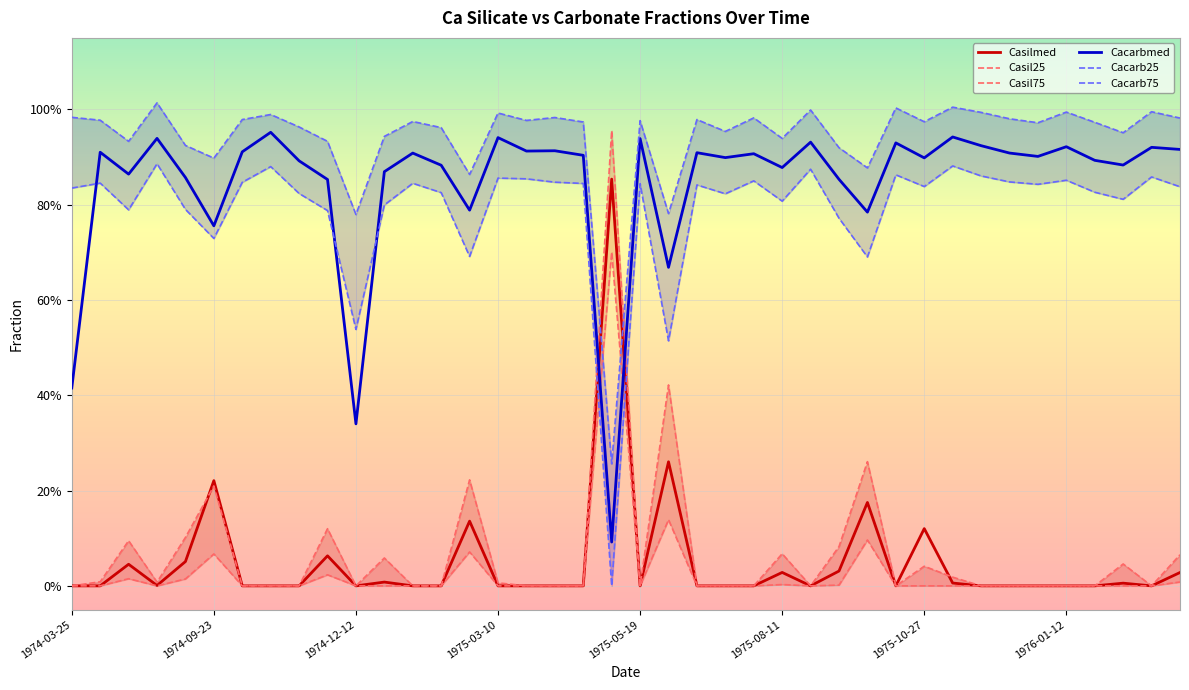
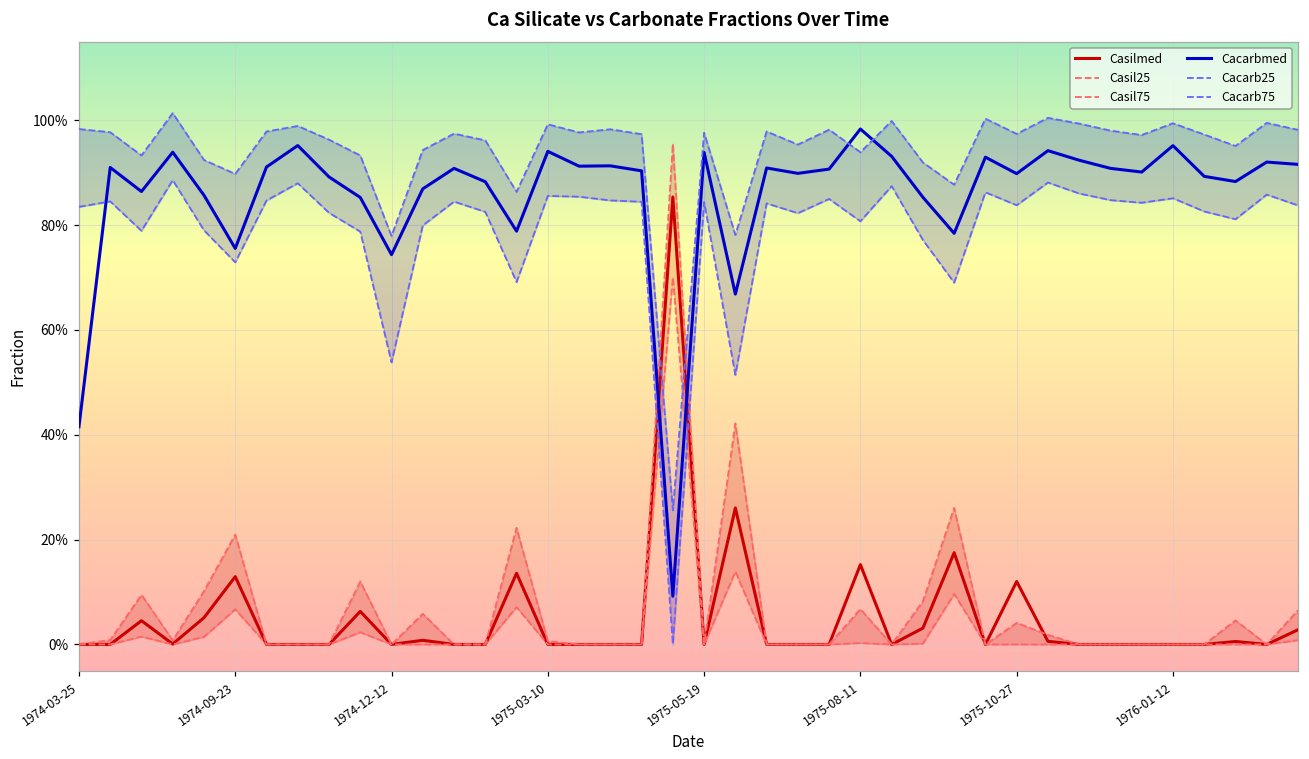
  {
    "Casilmed": {
-     "1974-09-23": "22%",
-     "1975-08-11": "3%",
+     "1974-09-23": "13%",
+     "1975-08-11": "15%",
      "1975-10-27": "12%"
    },
    "Cacarbmed": {
      "1974-03-25": "42%",
      "1974-09-23": "76%",
-     "1974-12-12": "34%",
+     "1974-12-12": "74%",
      "1975-03-10": "94%",
      "1975-05-19": "94%",
-     "1975-08-11": "88%",
+     "1975-08-11": "98%",
      "1975-10-27": "90%",
-     "1976-01-12": "92%"
+     "1976-01-12": "95%"
    }
  }
